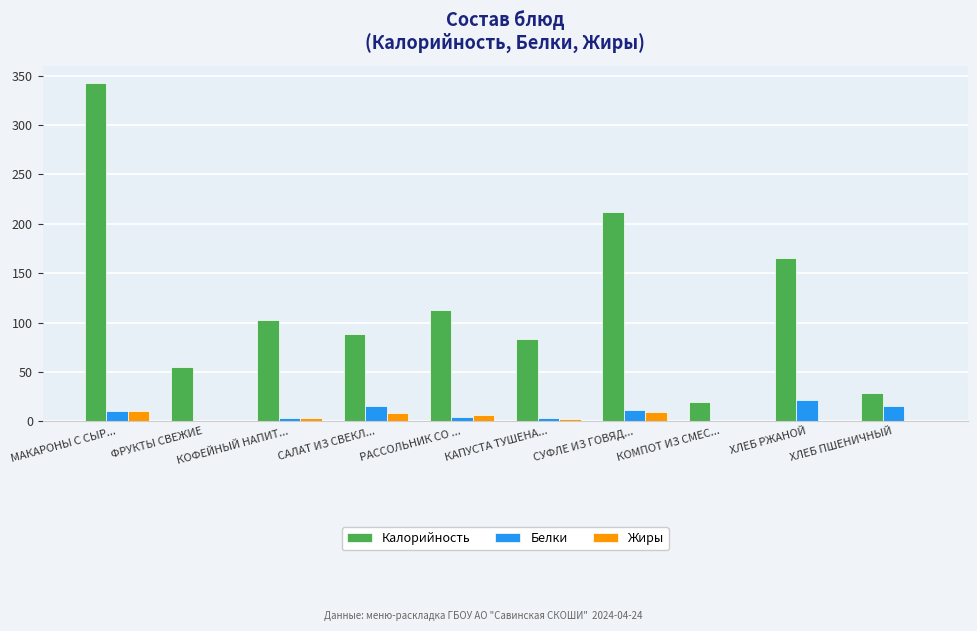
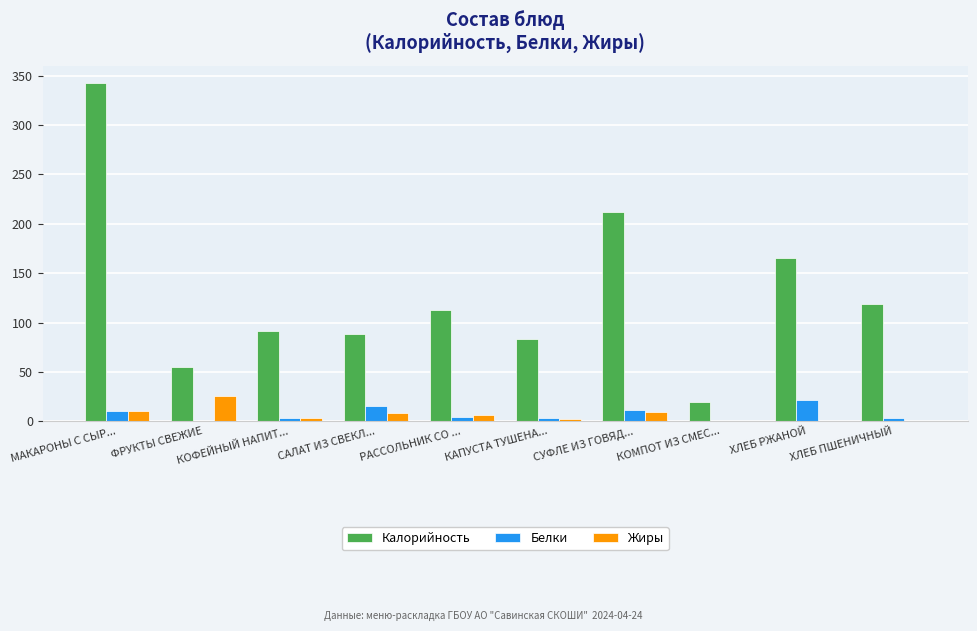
  {
    "Калорийность": {
      "МАКАРОНЫ С СЫР...": 340,
      "ФРУКТЫ СВЕЖИЕ": 60,
-     "КОФЕЙНЫЙ НАПИТ...": 100,
+     "КОФЕЙНЫЙ НАПИТ...": 90,
      "САЛАТ ИЗ СВЕКЛ...": 90,
      "РАССОЛЬНИК СО ...": 110,
      "КАПУСТА ТУШЕНА...": 80,
      "СУФЛЕ ИЗ ГОВЯД...": 210,
      "КОМПОТ ИЗ СМЕС...": 20,
      "ХЛЕБ РЖАНОЙ": 170,
-     "ХЛЕБ ПШЕНИЧНЫЙ": 30
+     "ХЛЕБ ПШЕНИЧНЫЙ": 120
    },
    "Белки": {
      "МАКАРОНЫ С СЫР...": 10,
      "КОФЕЙНЫЙ НАПИТ...": 0,
      "САЛАТ ИЗ СВЕКЛ...": 20,
      "РАССОЛЬНИК СО ...": 0,
      "КАПУСТА ТУШЕНА...": 0,
      "СУФЛЕ ИЗ ГОВЯД...": 10,
      "КОМПОТ ИЗ СМЕС...": 0,
      "ХЛЕБ РЖАНОЙ": 20,
-     "ХЛЕБ ПШЕНИЧНЫЙ": 20
+     "ХЛЕБ ПШЕНИЧНЫЙ": 0
    },
    "Жиры": {
      "МАКАРОНЫ С СЫР...": 10,
-     "ФРУКТЫ СВЕЖИЕ": 0,
+     "ФРУКТЫ СВЕЖИЕ": 30,
      "КОФЕЙНЫЙ НАПИТ...": 0,
      "САЛАТ ИЗ СВЕКЛ...": 10,
      "РАССОЛЬНИК СО ...": 10,
      "СУФЛЕ ИЗ ГОВЯД...": 10,
      "КОМПОТ ИЗ СМЕС...": 0
    }
  }
